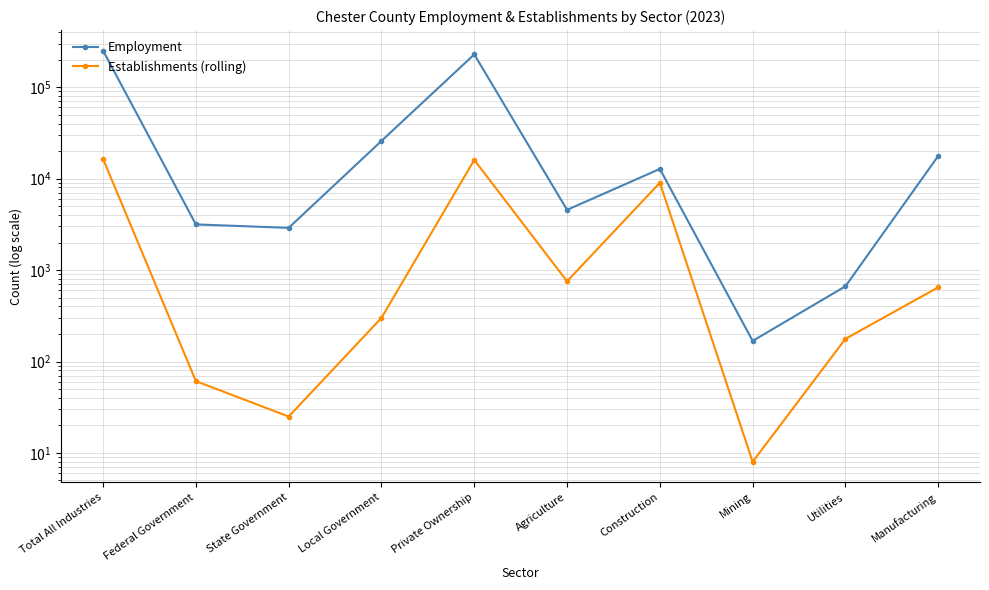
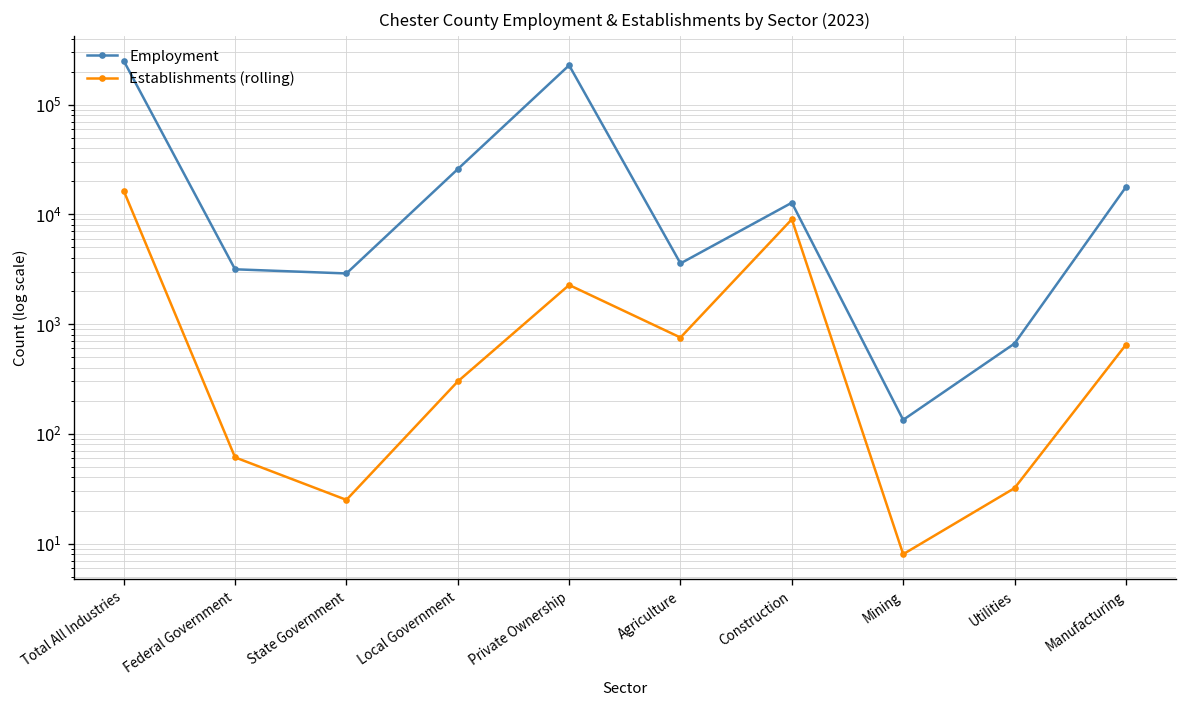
  {
    "Employment": {
      "Total All Industries": 250000,
      "Federal Government": 3200,
      "State Government": 2900,
      "Local Government": 26000,
      "Private Ownership": 230000,
-     "Agriculture": 5000,
+     "Agriculture": 3600,
      "Construction": 13000,
-     "Mining": 170,
+     "Mining": 130,
      "Utilities": 700,
      "Manufacturing": 18000
    },
    "Establishments (rolling)": {
      "Total All Industries": 16000,
      "Federal Government": 60,
      "State Government": 25,
      "Local Government": 300,
-     "Private Ownership": 16000,
+     "Private Ownership": 2300,
      "Agriculture": 800,
      "Construction": 9000,
      "Mining": 8,
-     "Utilities": 180,
+     "Utilities": 32,
      "Manufacturing": 600
    }
  }
